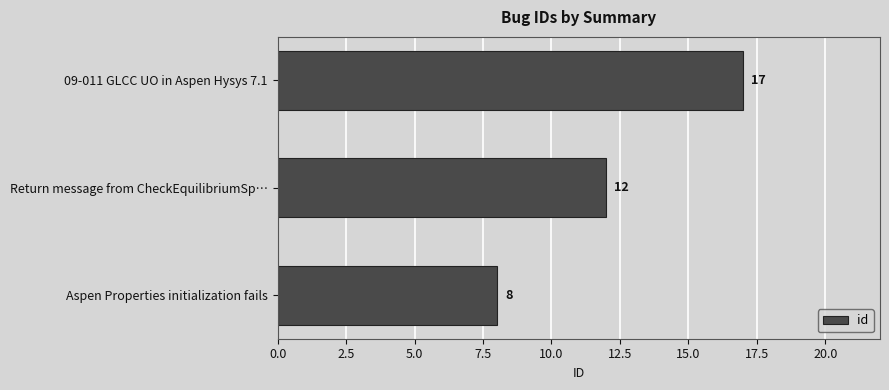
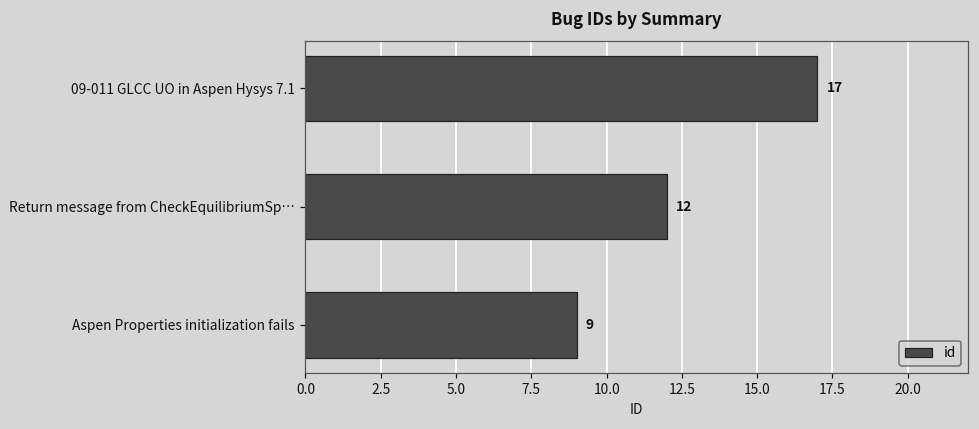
  {
    "09-011 GLCC UO in Aspen Hysys 7.1": 17,
    "Return message from CheckEquilibriumSp…": 12,
-   "Aspen Properties initialization fails": 8
+   "Aspen Properties initialization fails": 9
  }
